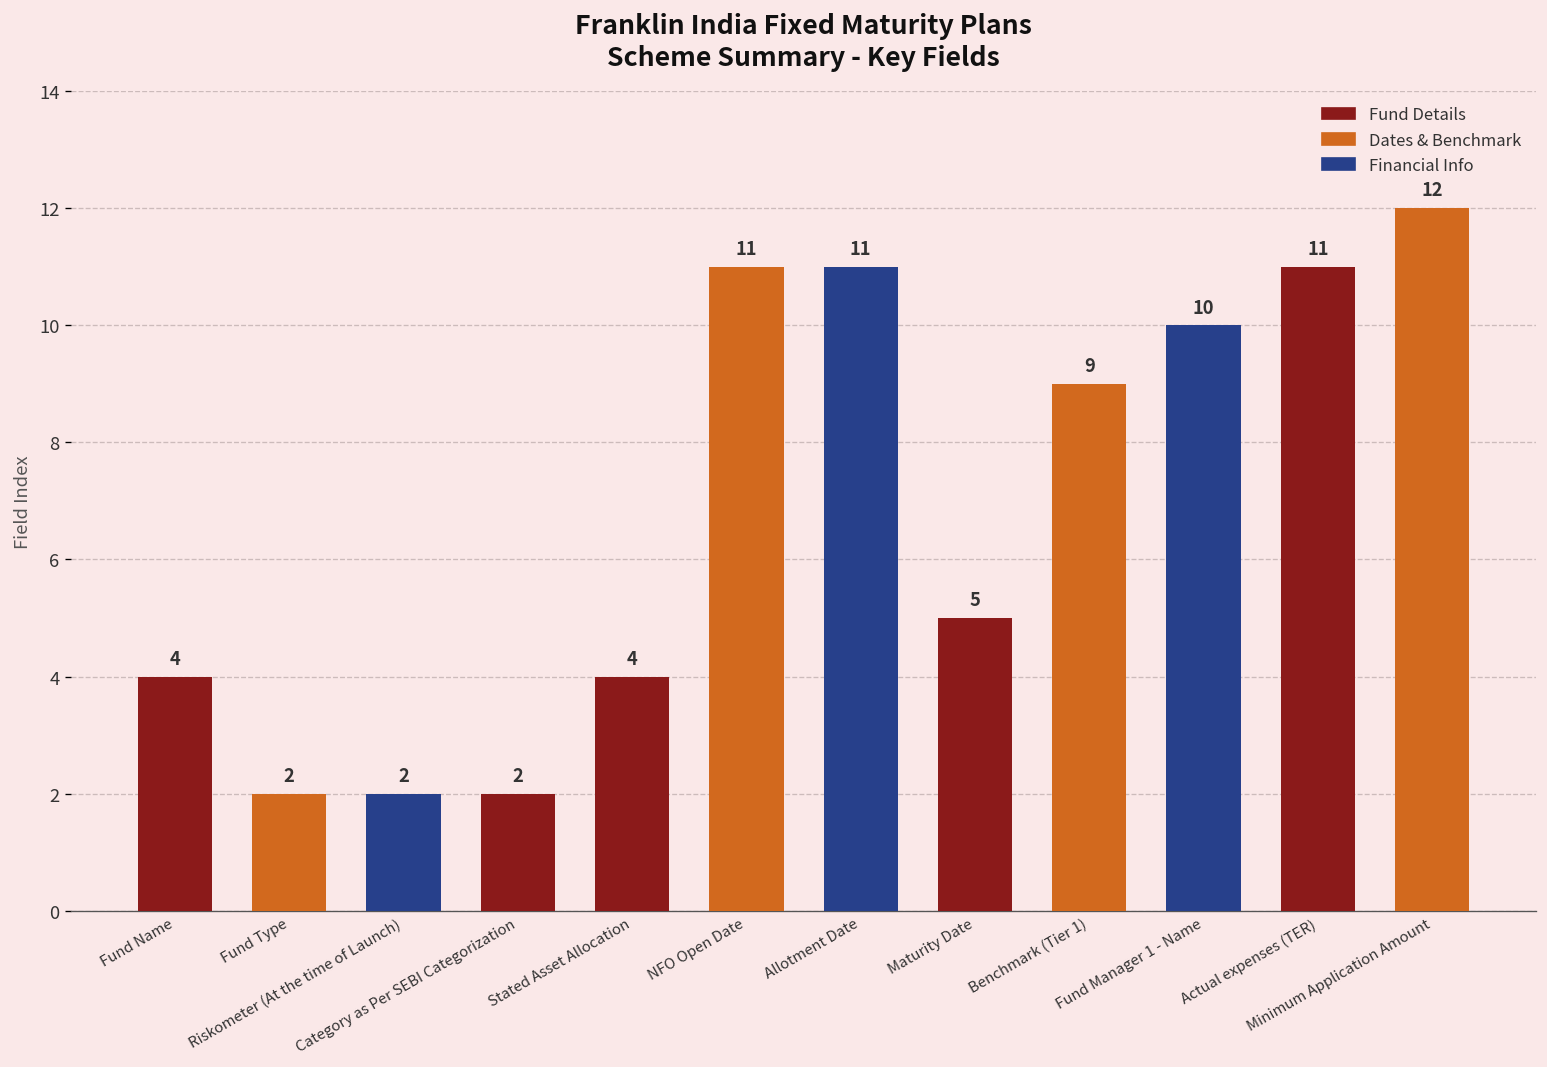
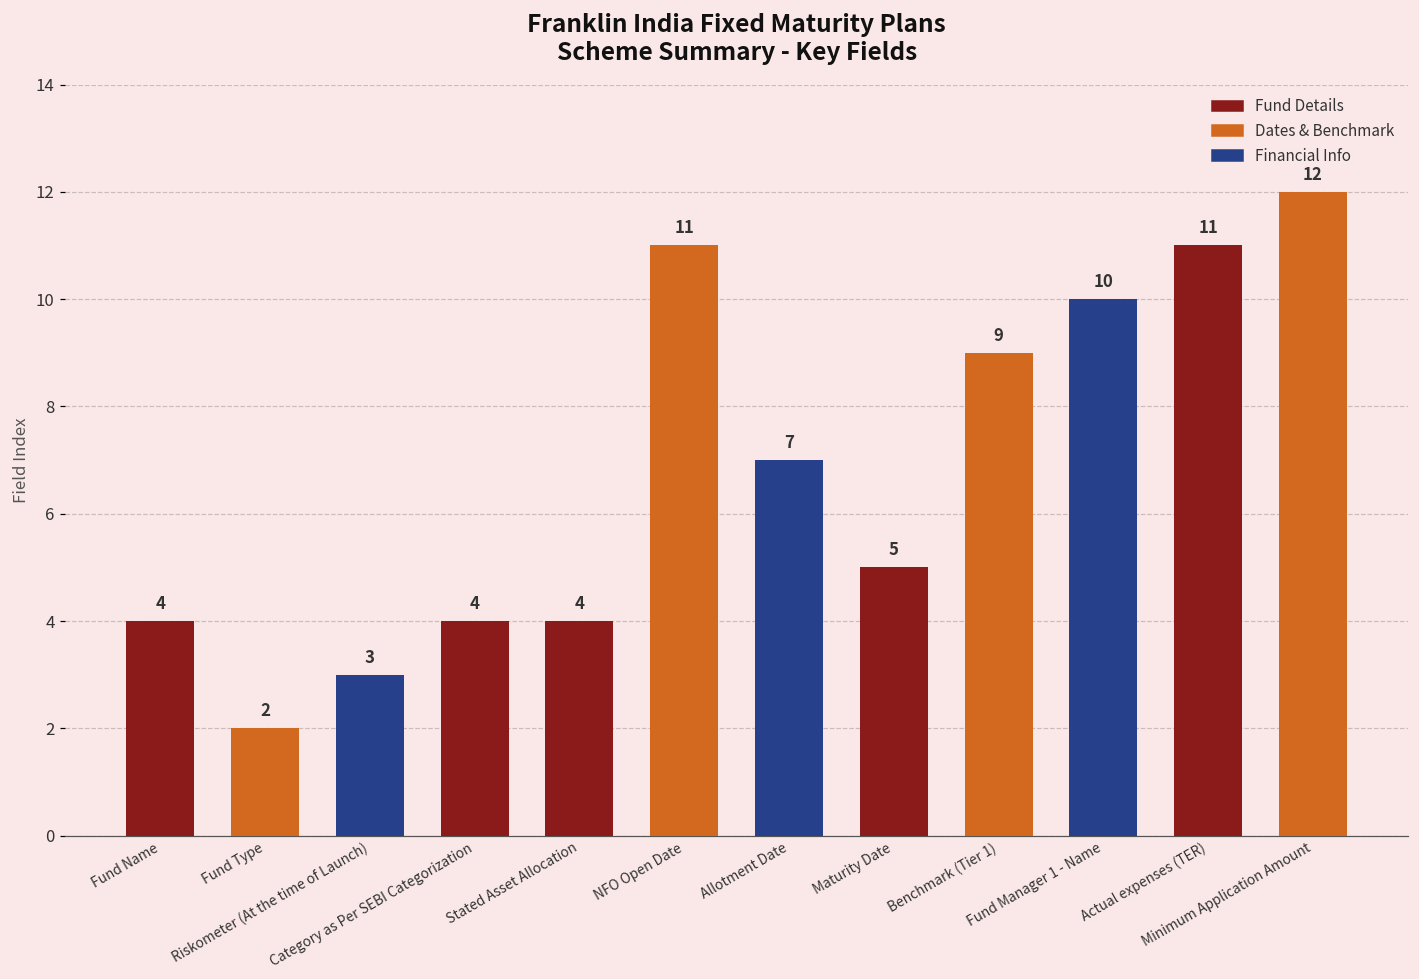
  {
    "Fund Name": 4,
    "Fund Type": 2,
-   "Riskometer (At the time of Launch)": 2,
-   "Category as Per SEBI Categorization": 2,
+   "Riskometer (At the time of Launch)": 3,
+   "Category as Per SEBI Categorization": 4,
    "Stated Asset Allocation": 4,
    "NFO Open Date": 11,
-   "Allotment Date": 11,
+   "Allotment Date": 7,
    "Maturity Date": 5,
    "Benchmark (Tier 1)": 9,
    "Fund Manager 1 - Name": 10,
    "Actual expenses (TER)": 11,
    "Minimum Application Amount": 12
  }
